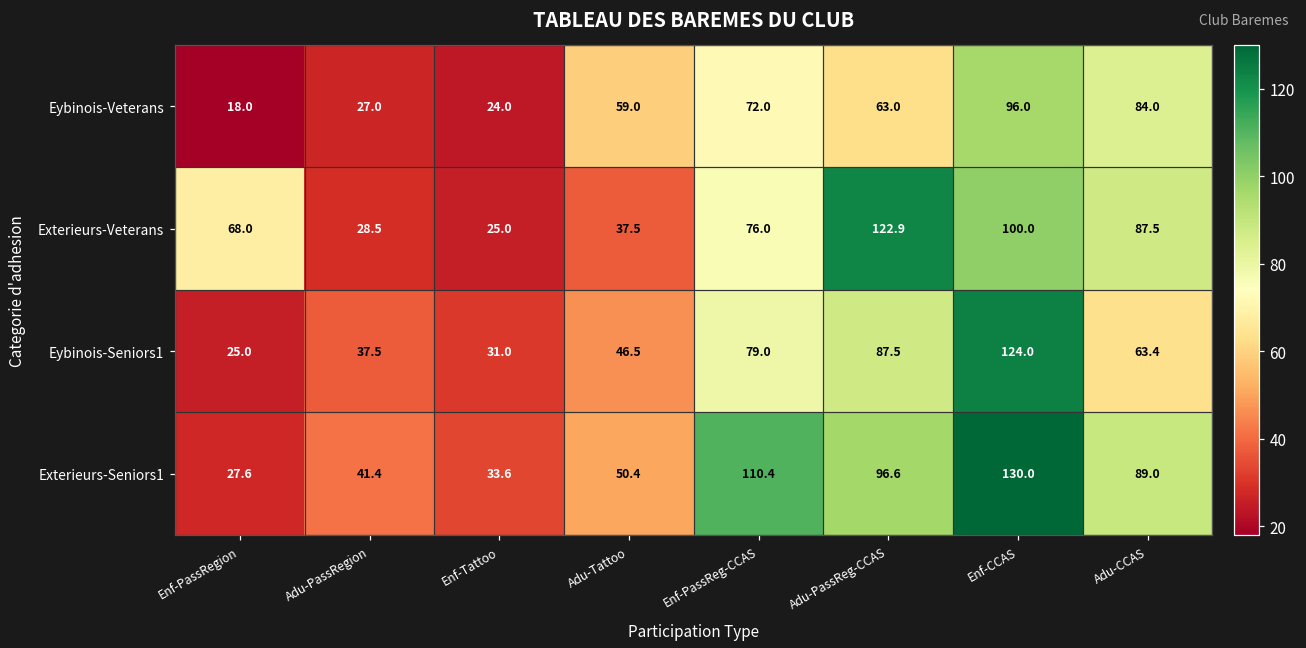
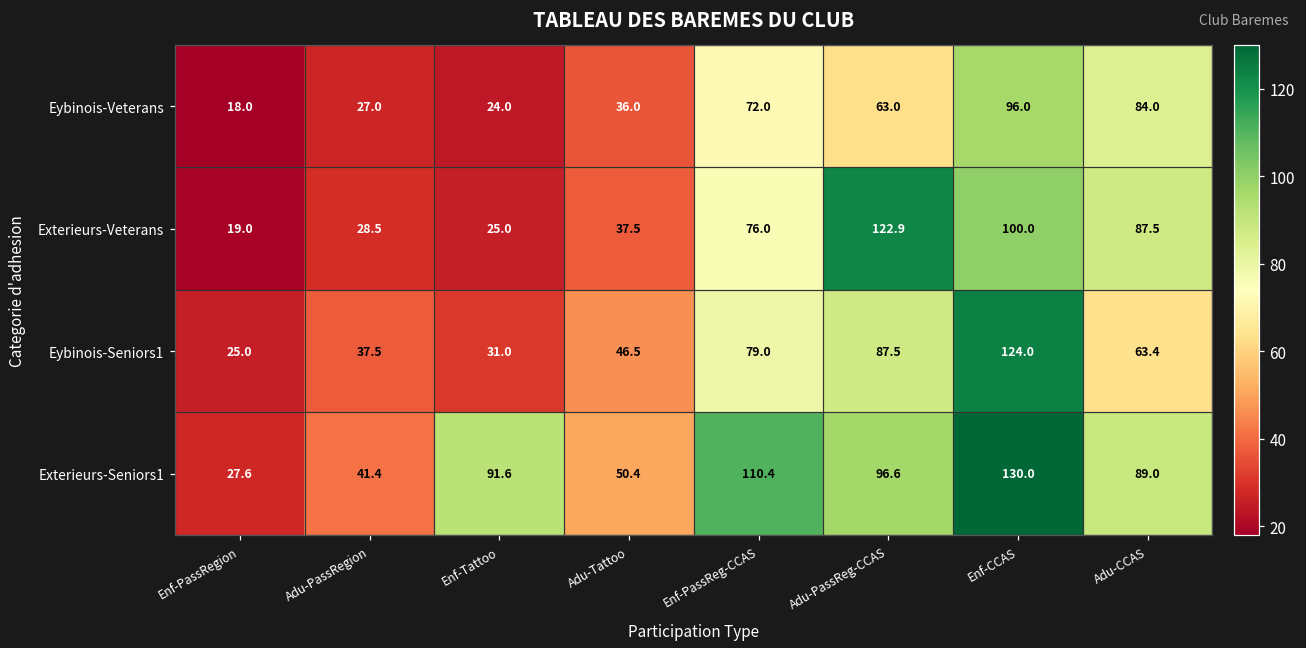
  {
    "Eybinois-Veterans": {
      "Enf-PassRegion": 18.0,
      "Adu-PassRegion": 27.0,
      "Enf-Tattoo": 24.0,
-     "Adu-Tattoo": 59.0,
+     "Adu-Tattoo": 36.0,
      "Enf-PassReg-CCAS": 72.0,
      "Adu-PassReg-CCAS": 63.0,
      "Enf-CCAS": 96.0,
      "Adu-CCAS": 84.0
    },
    "Exterieurs-Veterans": {
-     "Enf-PassRegion": 68.0,
+     "Enf-PassRegion": 19.0,
      "Adu-PassRegion": 28.5,
      "Enf-Tattoo": 25.0,
      "Adu-Tattoo": 37.5,
      "Enf-PassReg-CCAS": 76.0,
      "Adu-PassReg-CCAS": 122.9,
      "Enf-CCAS": 100.0,
      "Adu-CCAS": 87.5
    },
    "Eybinois-Seniors1": {
      "Enf-PassRegion": 25.0,
      "Adu-PassRegion": 37.5,
      "Enf-Tattoo": 31.0,
      "Adu-Tattoo": 46.5,
      "Enf-PassReg-CCAS": 79.0,
      "Adu-PassReg-CCAS": 87.5,
      "Enf-CCAS": 124.0,
      "Adu-CCAS": 63.4
    },
    "Exterieurs-Seniors1": {
      "Enf-PassRegion": 27.6,
      "Adu-PassRegion": 41.4,
-     "Enf-Tattoo": 33.6,
+     "Enf-Tattoo": 91.6,
      "Adu-Tattoo": 50.4,
      "Enf-PassReg-CCAS": 110.4,
      "Adu-PassReg-CCAS": 96.6,
      "Enf-CCAS": 130.0,
      "Adu-CCAS": 89.0
    }
  }
